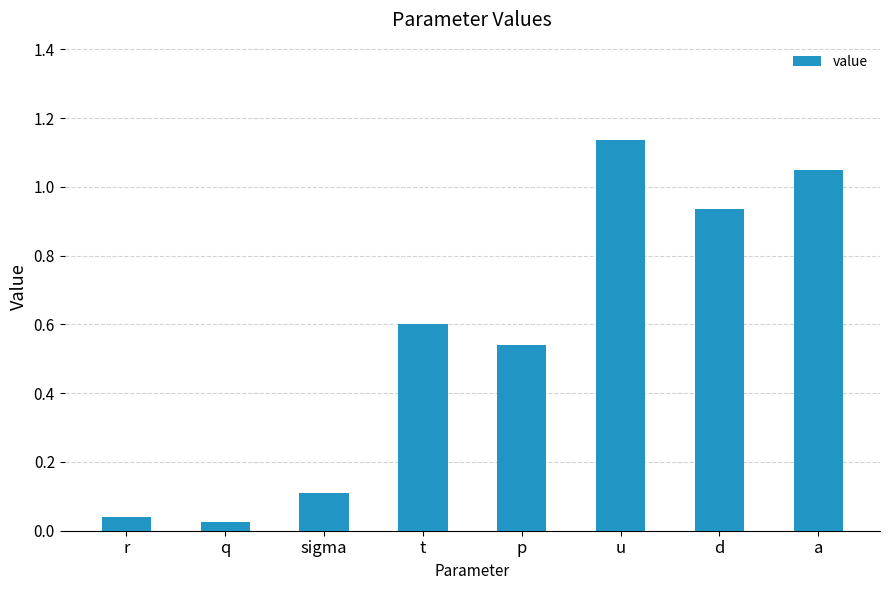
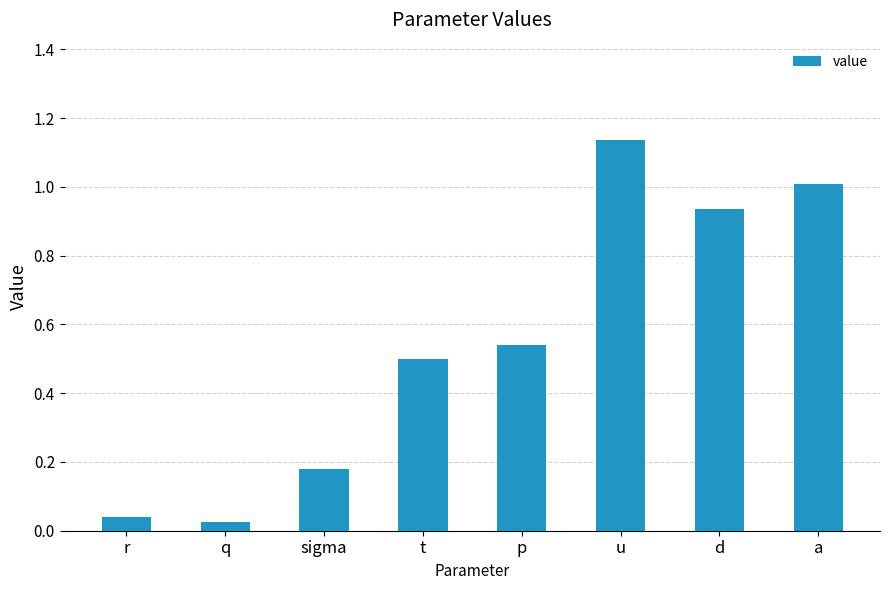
  {
    "r": 0.04,
    "q": 0.03,
-   "sigma": 0.11,
-   "t": 0.6,
+   "sigma": 0.18,
+   "t": 0.5,
    "p": 0.54,
    "u": 1.14,
    "d": 0.94,
-   "a": 1.05
+   "a": 1.01
  }
